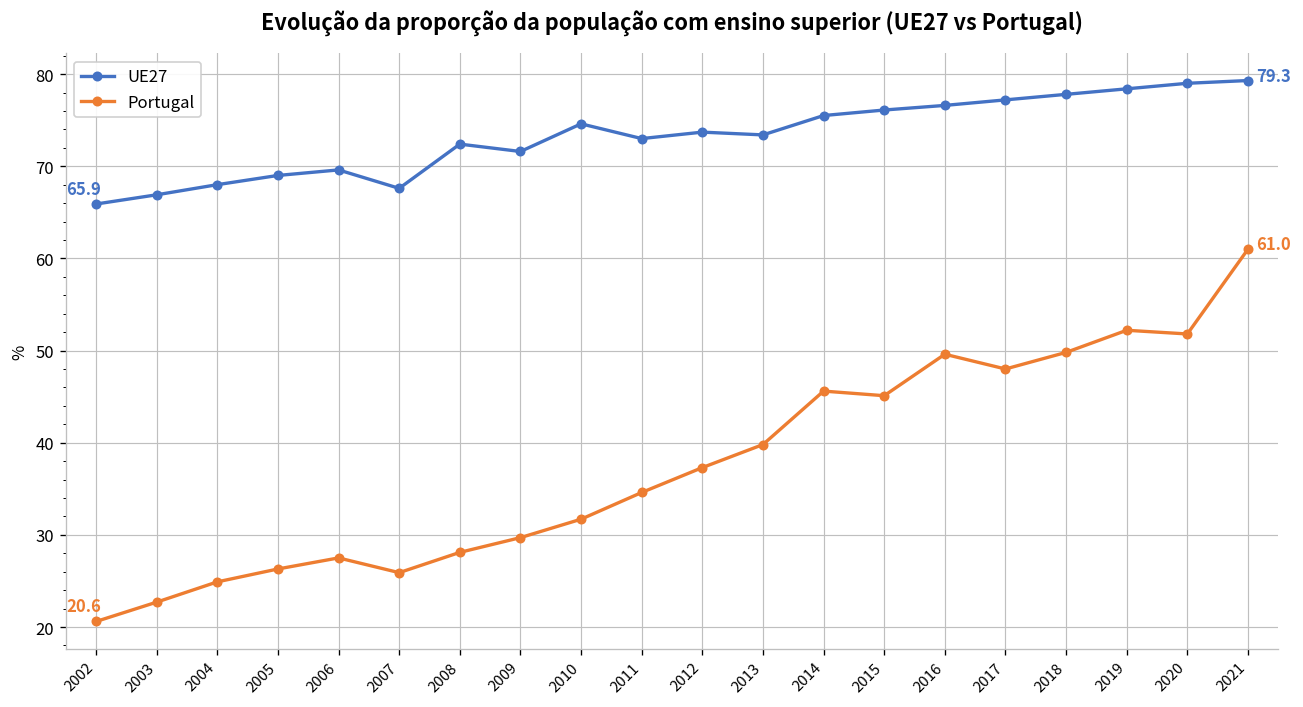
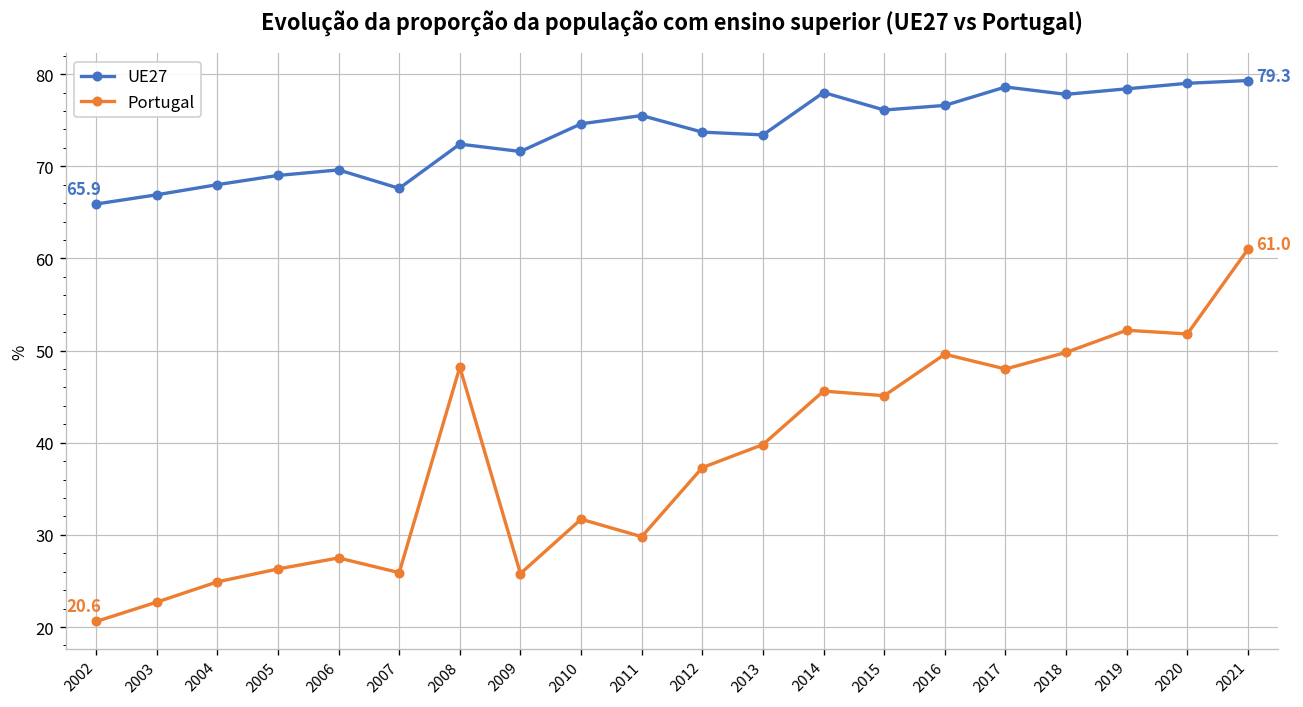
  {
    "UE27": {
      "2003": 67,
      "2004": 68,
      "2005": 69,
      "2006": 70,
      "2007": 68,
      "2008": 72,
      "2009": 72,
      "2010": 75,
-     "2011": 73,
+     "2011": 76,
      "2012": 74,
      "2013": 73,
-     "2014": 76,
+     "2014": 78,
      "2015": 76,
      "2016": 77,
-     "2017": 77,
+     "2017": 79,
      "2018": 78,
      "2019": 78,
      "2020": 79
    },
    "Portugal": {
      "2003": 23,
      "2004": 25,
      "2005": 26,
      "2006": 28,
      "2007": 26,
-     "2008": 28,
-     "2009": 30,
+     "2008": 48,
+     "2009": 26,
      "2010": 32,
-     "2011": 35,
+     "2011": 30,
      "2012": 37,
      "2013": 40,
      "2014": 46,
      "2015": 45,
      "2016": 50,
      "2017": 48,
      "2018": 50,
      "2019": 52,
      "2020": 52
    }
  }
